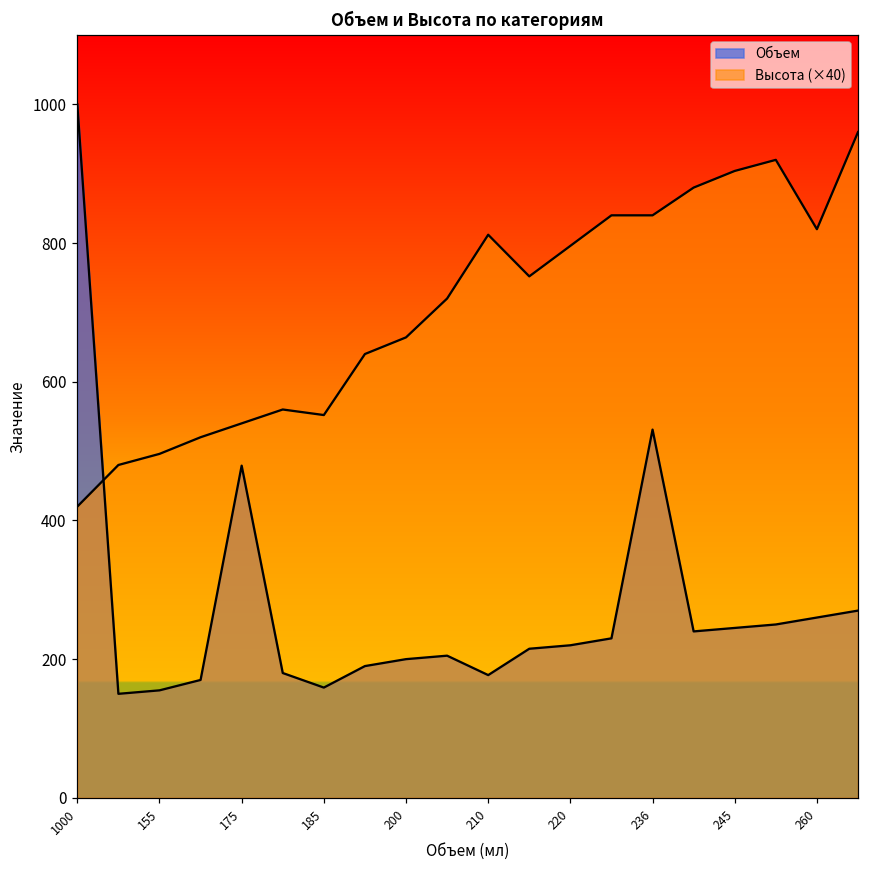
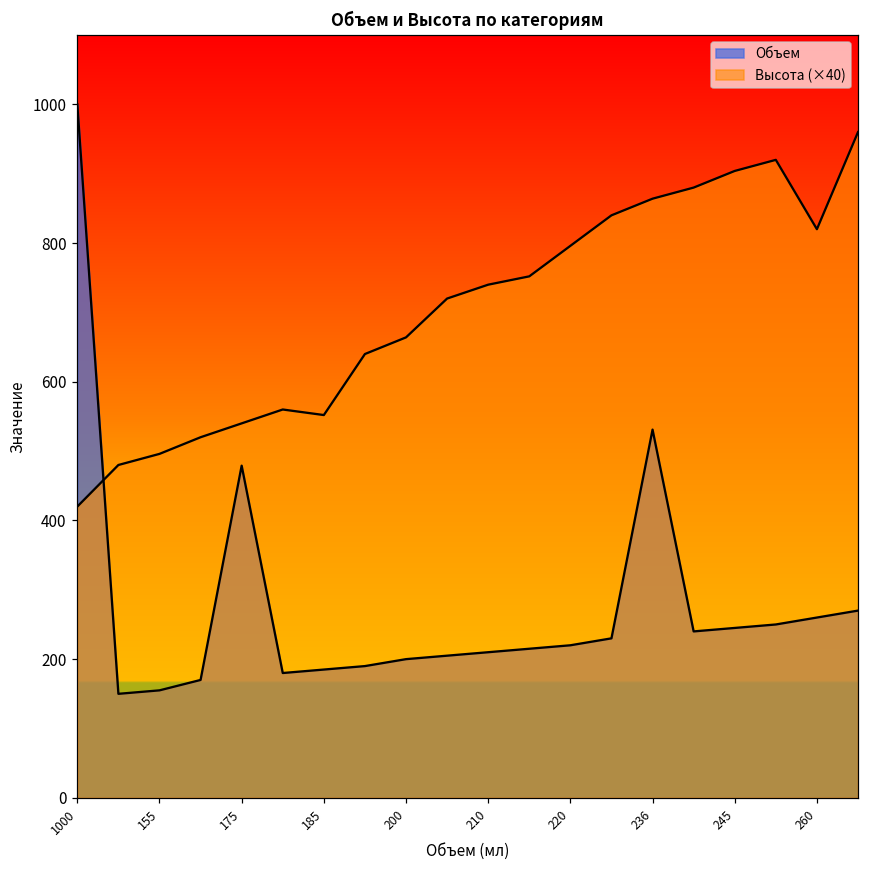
  {
    "Объем": {
      "1000": 1000,
      "155": 160,
      "175": 480,
-     "185": 160,
+     "185": 190,
      "200": 200,
-     "210": 180,
+     "210": 210,
      "220": 220,
      "236": 530,
      "245": 250,
      "260": 260
    },
    "Высота (×40)": {
      "1000": 420,
      "155": 500,
      "175": 540,
      "185": 550,
      "200": 660,
-     "210": 810,
+     "210": 740,
      "220": 800,
-     "236": 840,
+     "236": 860,
      "245": 900,
      "260": 820
    }
  }
